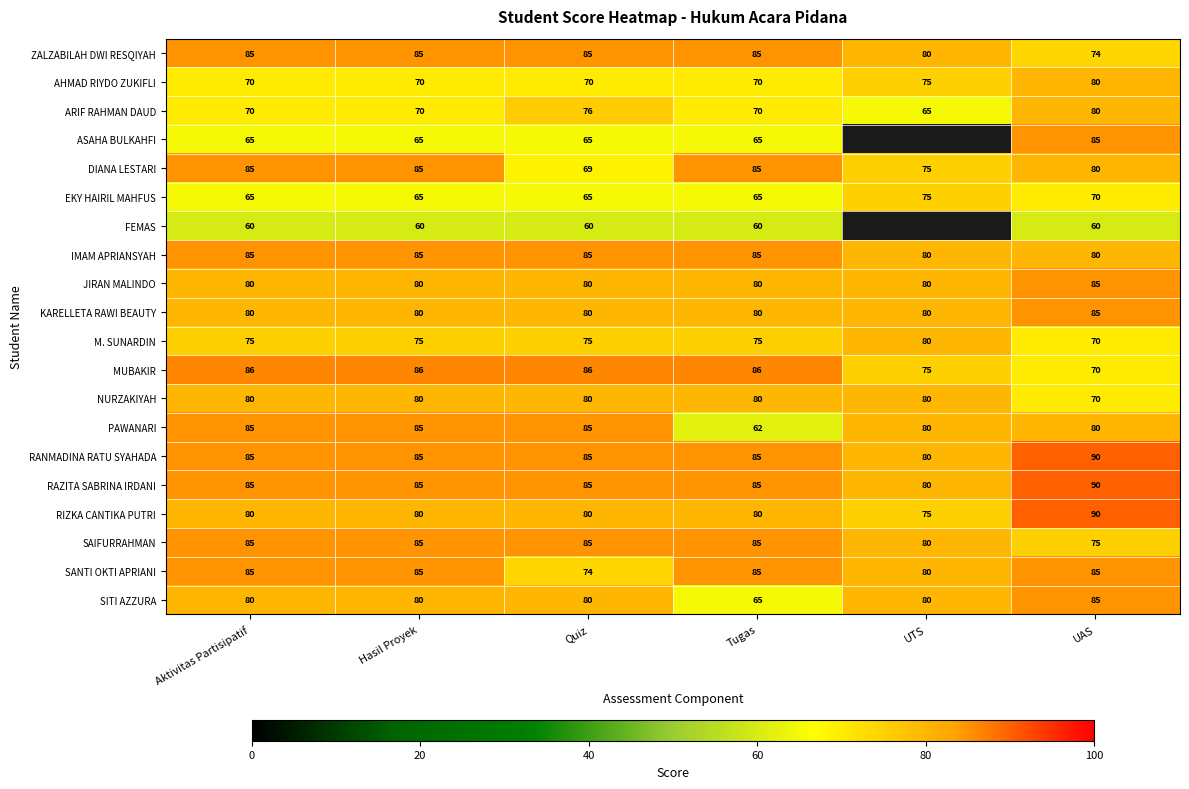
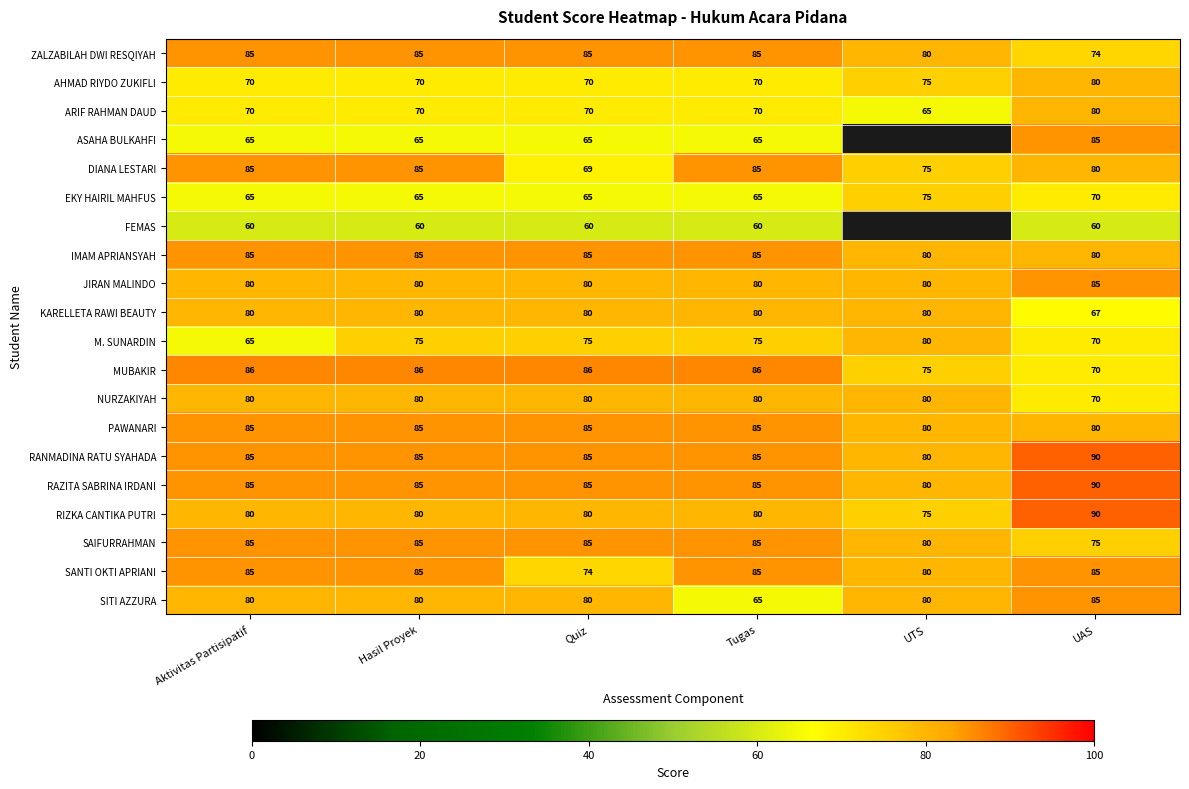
  {
    "ZALZABILAH DWI RESQIYAH": {
      "Aktivitas Partisipatif": 85,
      "Hasil Proyek": 85,
      "Quiz": 85,
      "Tugas": 85,
      "UTS": 80,
      "UAS": 74
    },
    "AHMAD RIYDO ZUKIFLI": {
      "Aktivitas Partisipatif": 70,
      "Hasil Proyek": 70,
      "Quiz": 70,
      "Tugas": 70,
      "UTS": 75,
      "UAS": 80
    },
    "ARIF RAHMAN DAUD": {
      "Aktivitas Partisipatif": 70,
      "Hasil Proyek": 70,
-     "Quiz": 76,
+     "Quiz": 70,
      "Tugas": 70,
      "UTS": 65,
      "UAS": 80
    },
    "ASAHA BULKAHFI": {
      "Aktivitas Partisipatif": 65,
      "Hasil Proyek": 65,
      "Quiz": 65,
      "Tugas": 65,
      "UAS": 85
    },
    "DIANA LESTARI": {
      "Aktivitas Partisipatif": 85,
      "Hasil Proyek": 85,
      "Quiz": 69,
      "Tugas": 85,
      "UTS": 75,
      "UAS": 80
    },
    "EKY HAIRIL MAHFUS": {
      "Aktivitas Partisipatif": 65,
      "Hasil Proyek": 65,
      "Quiz": 65,
      "Tugas": 65,
      "UTS": 75,
      "UAS": 70
    },
    "FEMAS": {
      "Aktivitas Partisipatif": 60,
      "Hasil Proyek": 60,
      "Quiz": 60,
      "Tugas": 60,
      "UAS": 60
    },
    "IMAM APRIANSYAH": {
      "Aktivitas Partisipatif": 85,
      "Hasil Proyek": 85,
      "Quiz": 85,
      "Tugas": 85,
      "UTS": 80,
      "UAS": 80
    },
    "JIRAN MALINDO": {
      "Aktivitas Partisipatif": 80,
      "Hasil Proyek": 80,
      "Quiz": 80,
      "Tugas": 80,
      "UTS": 80,
      "UAS": 85
    },
    "KARELLETA RAWI BEAUTY": {
      "Aktivitas Partisipatif": 80,
      "Hasil Proyek": 80,
      "Quiz": 80,
      "Tugas": 80,
      "UTS": 80,
-     "UAS": 85
+     "UAS": 67
    },
    "M. SUNARDIN": {
-     "Aktivitas Partisipatif": 75,
+     "Aktivitas Partisipatif": 65,
      "Hasil Proyek": 75,
      "Quiz": 75,
      "Tugas": 75,
      "UTS": 80,
      "UAS": 70
    },
    "MUBAKIR": {
      "Aktivitas Partisipatif": 86,
      "Hasil Proyek": 86,
      "Quiz": 86,
      "Tugas": 86,
      "UTS": 75,
      "UAS": 70
    },
    "NURZAKIYAH": {
      "Aktivitas Partisipatif": 80,
      "Hasil Proyek": 80,
      "Quiz": 80,
      "Tugas": 80,
      "UTS": 80,
      "UAS": 70
    },
    "PAWANARI": {
      "Aktivitas Partisipatif": 85,
      "Hasil Proyek": 85,
      "Quiz": 85,
-     "Tugas": 62,
+     "Tugas": 85,
      "UTS": 80,
      "UAS": 80
    },
    "RANMADINA RATU SYAHADA": {
      "Aktivitas Partisipatif": 85,
      "Hasil Proyek": 85,
      "Quiz": 85,
      "Tugas": 85,
      "UTS": 80,
      "UAS": 90
    },
    "RAZITA SABRINA IRDANI": {
      "Aktivitas Partisipatif": 85,
      "Hasil Proyek": 85,
      "Quiz": 85,
      "Tugas": 85,
      "UTS": 80,
      "UAS": 90
    },
    "RIZKA CANTIKA PUTRI": {
      "Aktivitas Partisipatif": 80,
      "Hasil Proyek": 80,
      "Quiz": 80,
      "Tugas": 80,
      "UTS": 75,
      "UAS": 90
    },
    "SAIFURRAHMAN": {
      "Aktivitas Partisipatif": 85,
      "Hasil Proyek": 85,
      "Quiz": 85,
      "Tugas": 85,
      "UTS": 80,
      "UAS": 75
    },
    "SANTI OKTI APRIANI": {
      "Aktivitas Partisipatif": 85,
      "Hasil Proyek": 85,
      "Quiz": 74,
      "Tugas": 85,
      "UTS": 80,
      "UAS": 85
    },
    "SITI AZZURA": {
      "Aktivitas Partisipatif": 80,
      "Hasil Proyek": 80,
      "Quiz": 80,
      "Tugas": 65,
      "UTS": 80,
      "UAS": 85
    }
  }
